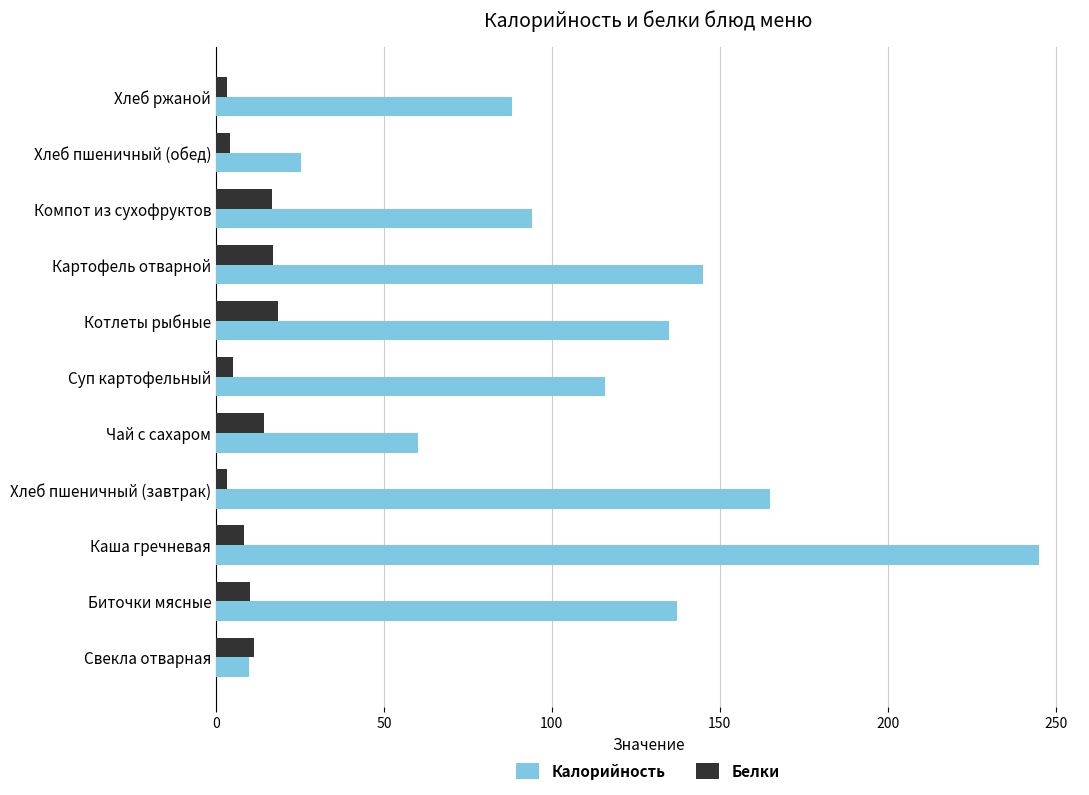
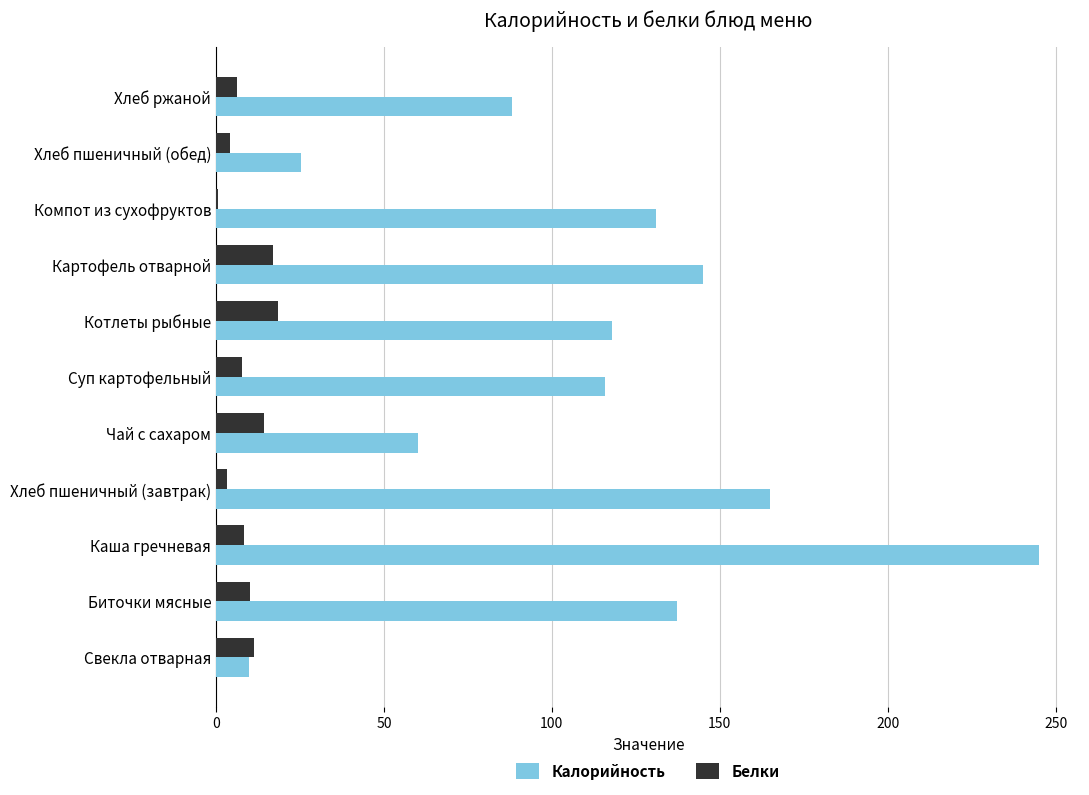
  {
    "Калорийность": {
      "Хлеб ржаной": 88,
      "Хлеб пшеничный (обед)": 25,
-     "Компот из сухофруктов": 94,
+     "Компот из сухофруктов": 131,
      "Картофель отварной": 145,
-     "Котлеты рыбные": 135,
+     "Котлеты рыбные": 118,
      "Суп картофельный": 116,
      "Чай с сахаром": 60,
      "Хлеб пшеничный (завтрак)": 165,
      "Каша гречневая": 245,
      "Биточки мясные": 137,
      "Свекла отварная": 10
    },
    "Белки": {
-     "Хлеб ржаной": 3,
+     "Хлеб ржаной": 6,
      "Хлеб пшеничный (обед)": 4,
-     "Компот из сухофруктов": 17,
+     "Компот из сухофруктов": 1,
      "Картофель отварной": 17,
      "Котлеты рыбные": 19,
-     "Суп картофельный": 5,
+     "Суп картофельный": 8,
      "Чай с сахаром": 14,
      "Хлеб пшеничный (завтрак)": 3,
      "Каша гречневая": 8,
      "Биточки мясные": 10,
      "Свекла отварная": 11
    }
  }
